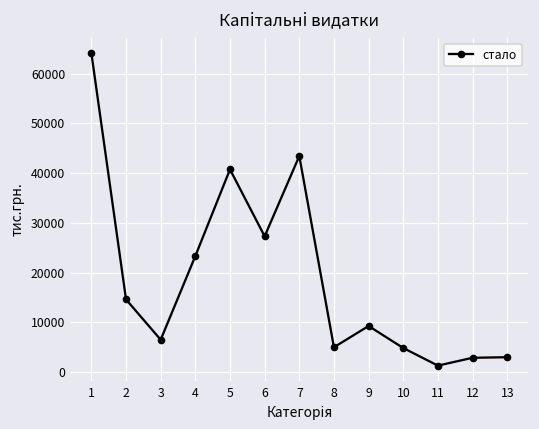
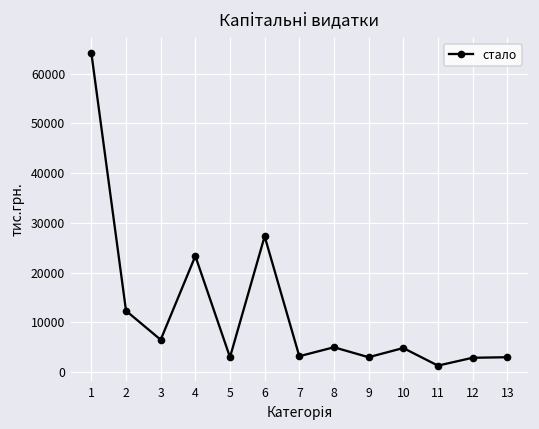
  {
    "1": 64000,
-   "2": 15000,
+   "2": 12000,
    "3": 7000,
    "4": 23000,
-   "5": 41000,
+   "5": 3000,
    "6": 27000,
-   "7": 43000,
+   "7": 3000,
    "8": 5000,
-   "9": 9000,
+   "9": 3000,
    "10": 5000,
    "11": 1000,
    "12": 3000,
    "13": 3000
  }
